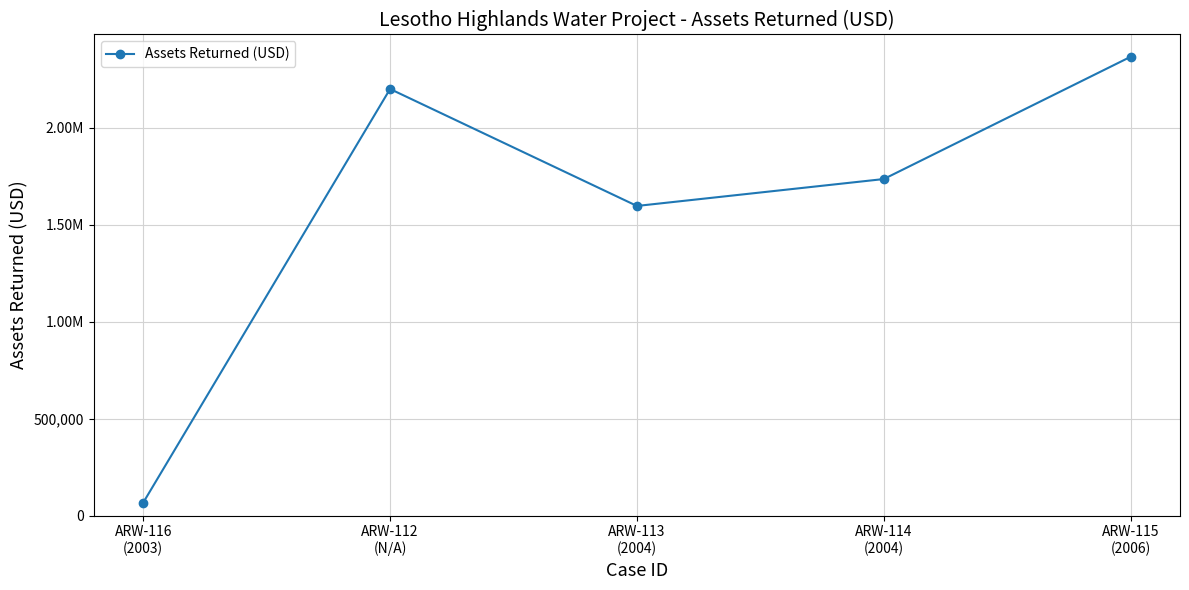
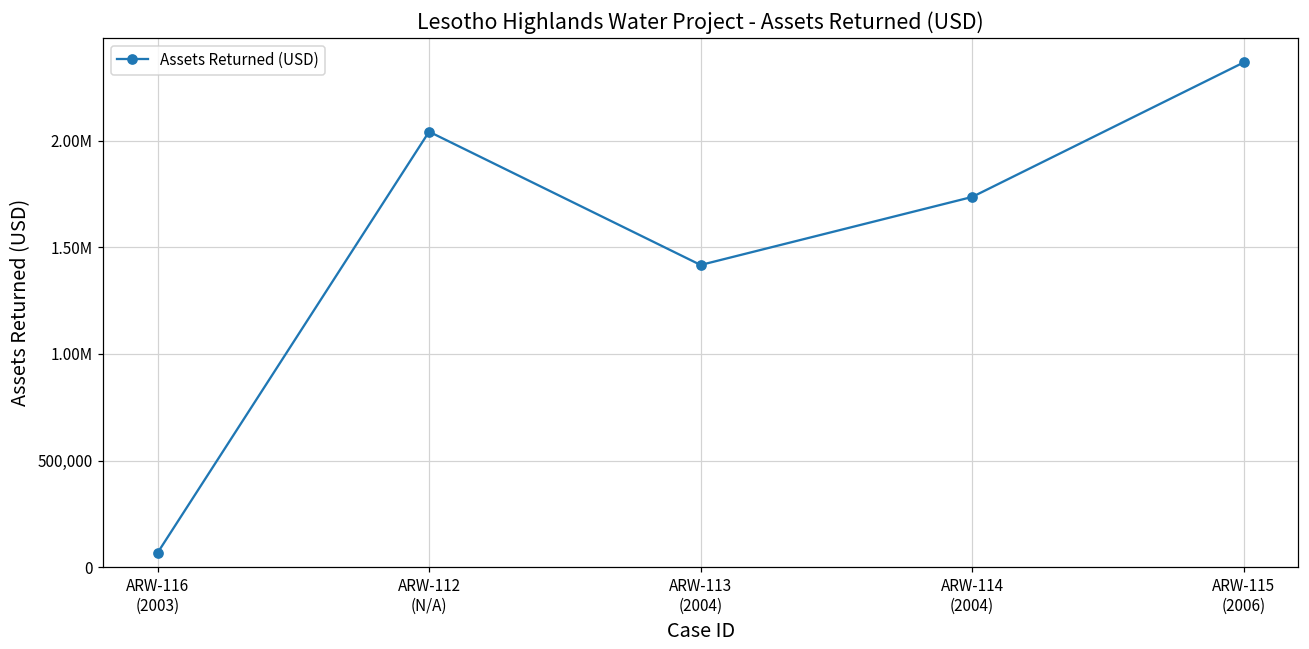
  {
    "ARW-116 (2003)": "70,000",
-   "ARW-112 (N/A)": "2,200,000",
-   "ARW-113 (2004)": "1,600,000",
+   "ARW-112 (N/A)": "2,040,000",
+   "ARW-113 (2004)": "1,420,000",
    "ARW-114 (2004)": "1,740,000",
    "ARW-115 (2006)": "2,370,000"
  }
